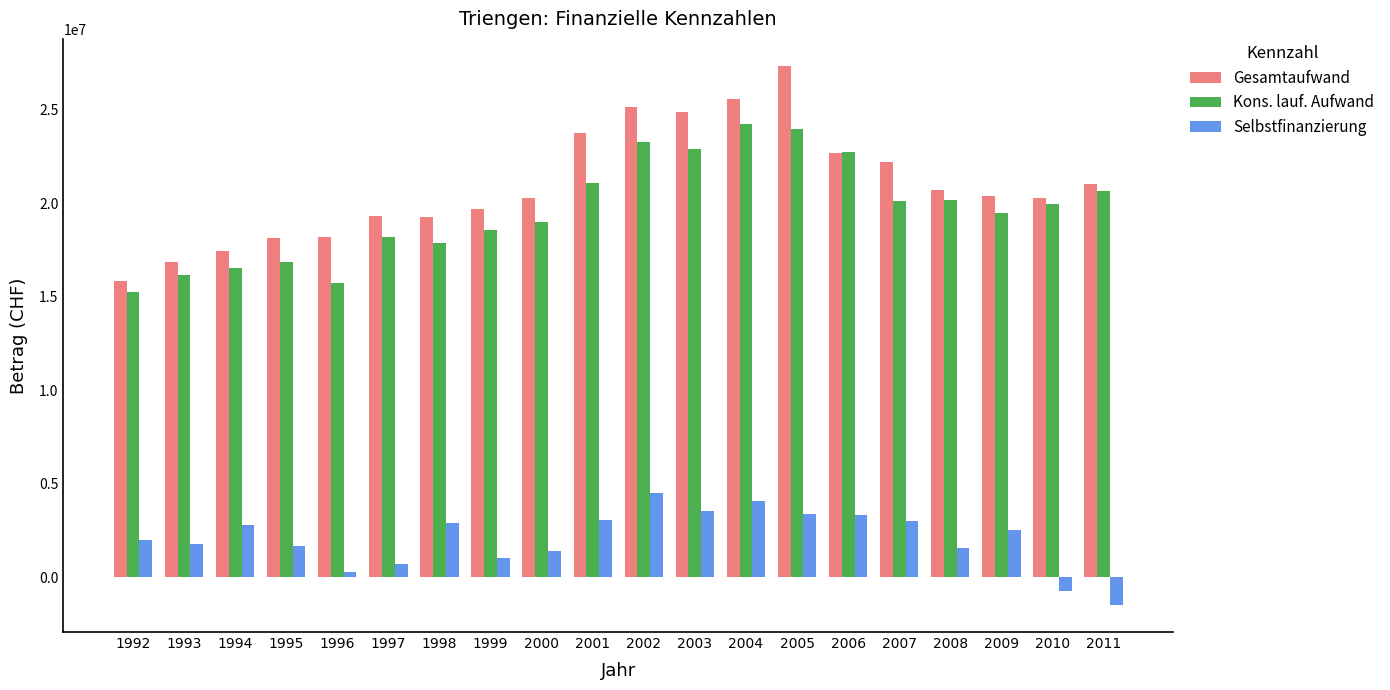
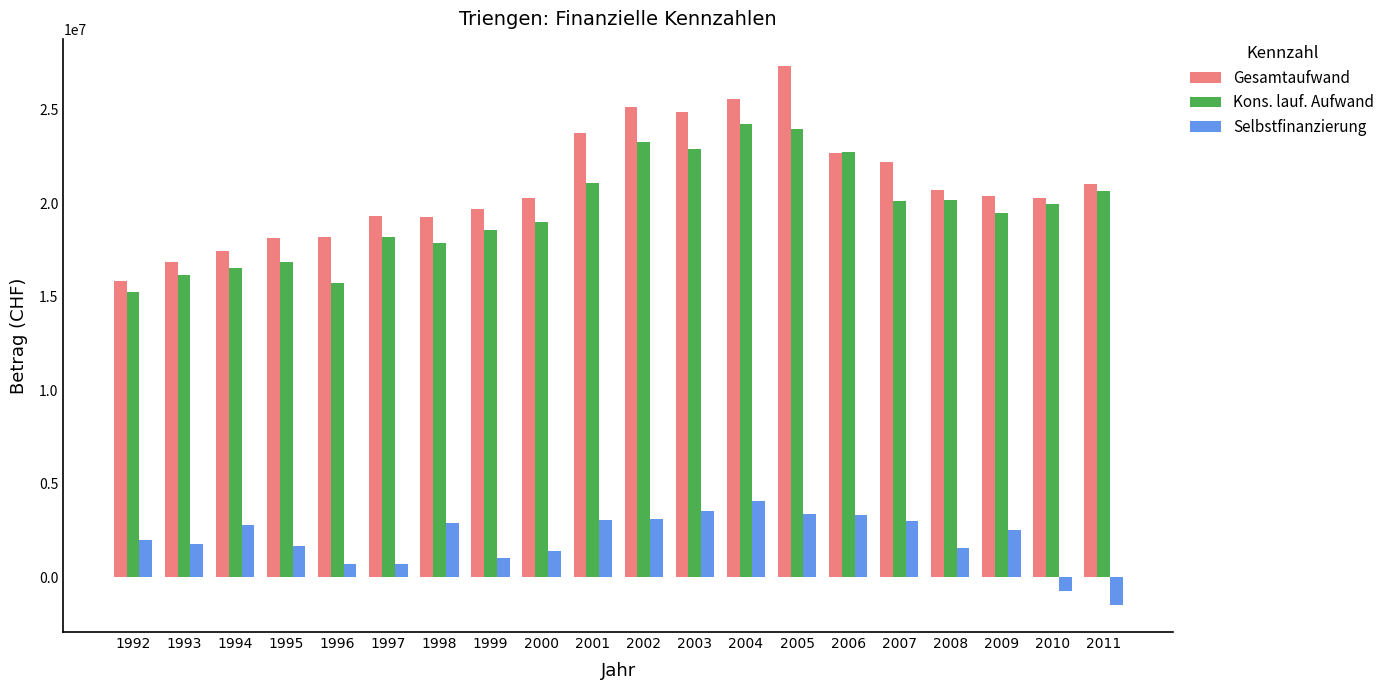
  {
    "Gesamtaufwand": {
      "1992": 15800000,
      "1993": 16900000,
      "1994": 17400000,
      "1995": 18200000,
      "1996": 18200000,
      "1997": 19300000,
      "1998": 19300000,
      "1999": 19700000,
      "2000": 20300000,
      "2001": 23700000,
      "2002": 25200000,
      "2003": 24900000,
      "2004": 25600000,
      "2005": 27400000,
      "2006": 22700000,
      "2007": 22200000,
      "2008": 20700000,
      "2009": 20400000,
      "2010": 20300000,
      "2011": 21000000
    },
    "Kons. lauf. Aufwand": {
      "1992": 15300000,
      "1993": 16100000,
      "1994": 16500000,
      "1995": 16900000,
      "1996": 15700000,
      "1997": 18200000,
      "1998": 17900000,
      "1999": 18600000,
      "2000": 19000000,
      "2001": 21100000,
      "2002": 23300000,
      "2003": 22900000,
      "2004": 24200000,
      "2005": 24000000,
      "2006": 22700000,
      "2007": 20100000,
      "2008": 20200000,
      "2009": 19500000,
      "2010": 20000000,
      "2011": 20700000
    },
    "Selbstfinanzierung": {
      "1992": 2000000,
      "1993": 1800000,
      "1994": 2800000,
      "1995": 1700000,
-     "1996": 300000,
+     "1996": 700000,
      "1997": 700000,
      "1998": 2900000,
      "1999": 1000000,
      "2000": 1400000,
      "2001": 3100000,
-     "2002": 4500000,
+     "2002": 3100000,
      "2003": 3500000,
      "2004": 4100000,
      "2005": 3400000,
      "2006": 3300000,
      "2007": 3000000,
      "2008": 1500000,
      "2009": 2500000,
      "2010": -700000,
      "2011": -1500000
    }
  }
